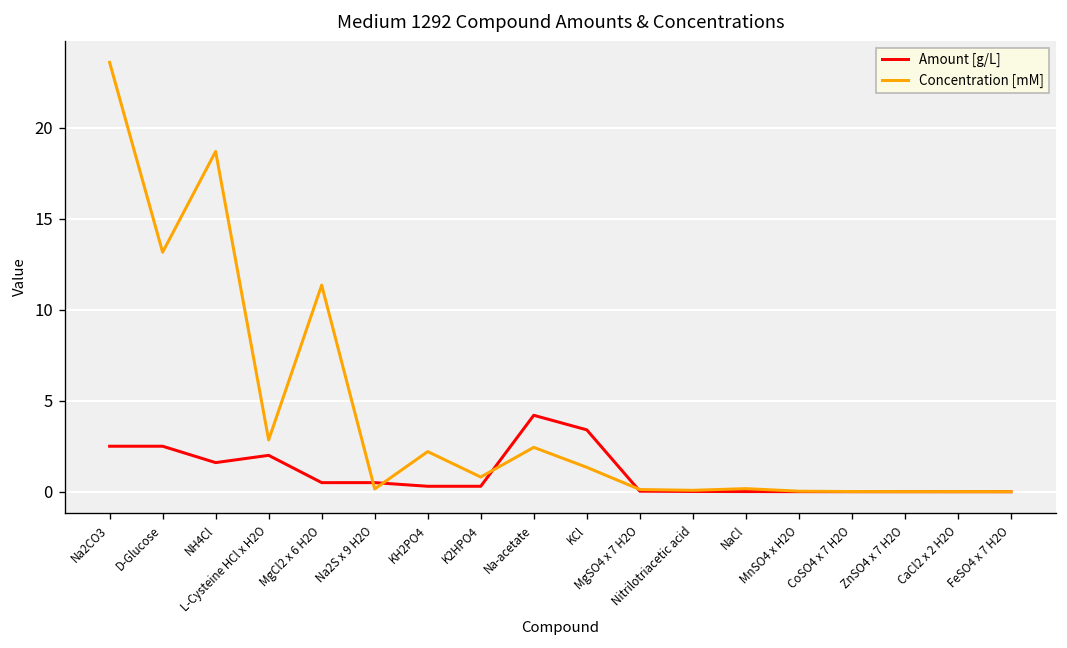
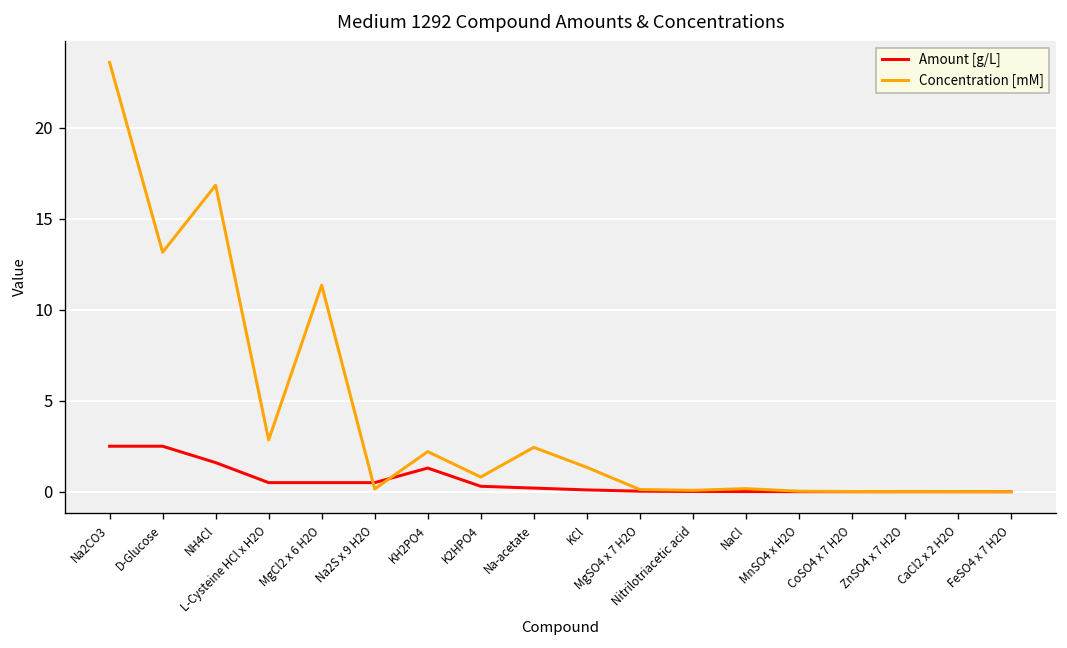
  {
    "Amount [g/L]": {
      "Na2CO3": 2.5,
      "D-Glucose": 2.5,
      "NH4Cl": 1.6,
-     "L-Cysteine HCl x H2O": 2.0,
+     "L-Cysteine HCl x H2O": 0.5,
      "MgCl2 x 6 H2O": 0.5,
      "Na2S x 9 H2O": 0.5,
-     "KH2PO4": 0.3,
+     "KH2PO4": 1.3,
      "K2HPO4": 0.3,
-     "Na-acetate": 4.2,
-     "KCl": 3.4
+     "Na-acetate": 0.2,
+     "KCl": 0.1
    },
    "Concentration [mM]": {
      "Na2CO3": 23.6,
      "D-Glucose": 13.2,
-     "NH4Cl": 18.7,
+     "NH4Cl": 16.8,
      "L-Cysteine HCl x H2O": 2.8,
      "MgCl2 x 6 H2O": 11.4,
      "Na2S x 9 H2O": 0.2,
      "KH2PO4": 2.2,
      "K2HPO4": 0.8,
      "Na-acetate": 2.4,
      "KCl": 1.3
    }
  }
